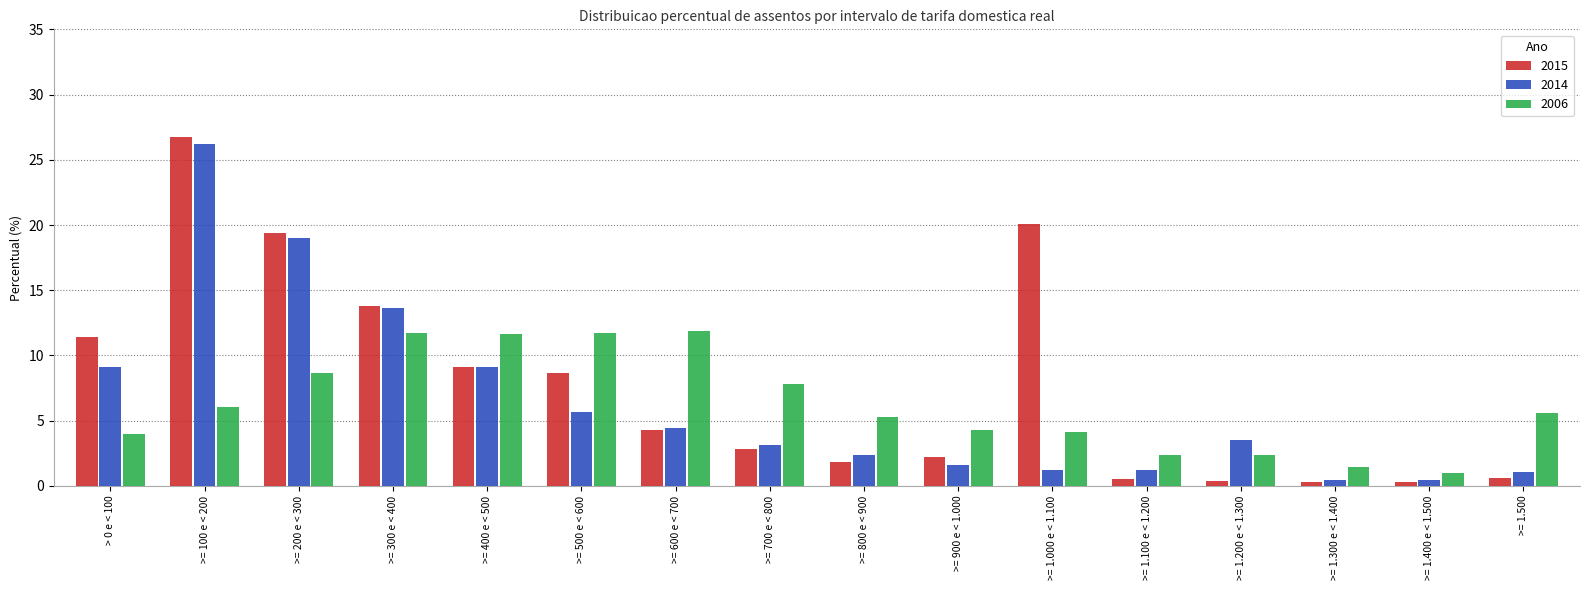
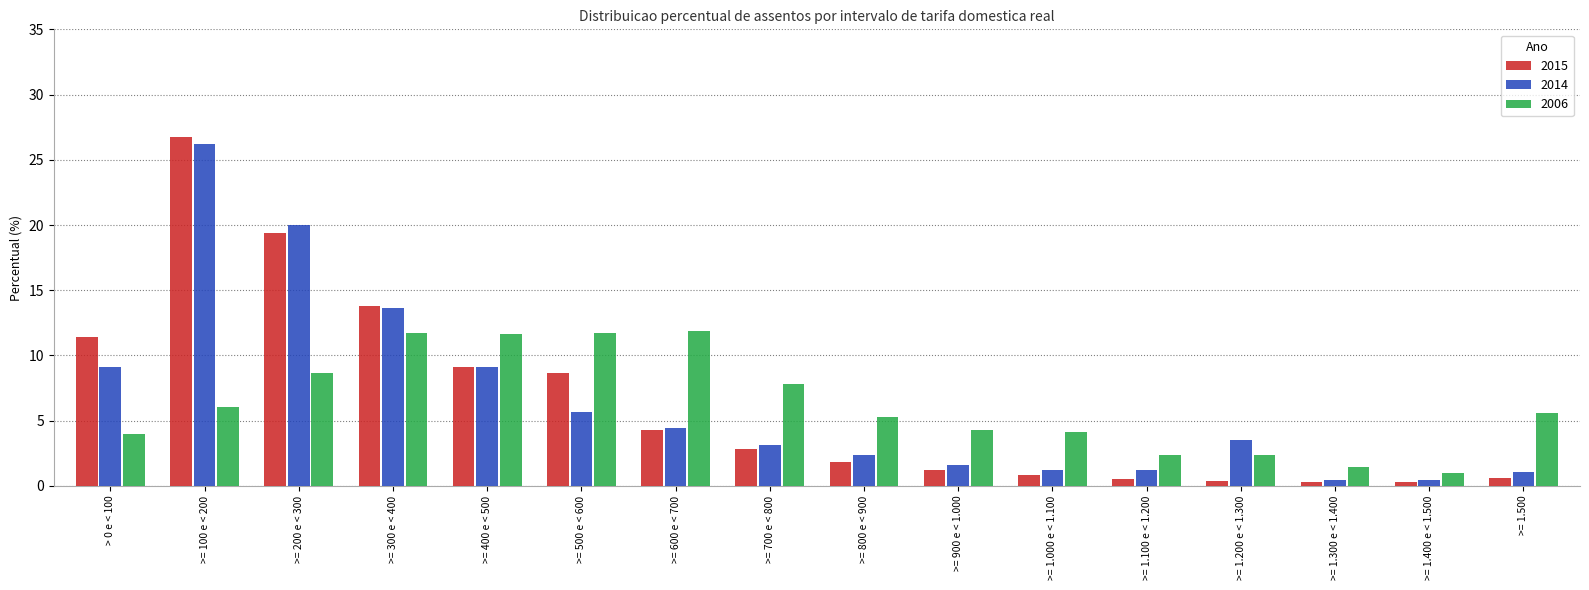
  {
    "2015": {
      "> 0 e < 100": 11.4,
      ">= 100 e < 200": 26.7,
      ">= 200 e < 300": 19.4,
      ">= 300 e < 400": 13.8,
      ">= 400 e < 500": 9.1,
      ">= 500 e < 600": 8.6,
      ">= 600 e < 700": 4.3,
      ">= 700 e < 800": 2.8,
      ">= 800 e < 900": 1.9,
-     ">= 900 e < 1.000": 2.2,
-     ">= 1.000 e < 1.100": 20.1,
+     ">= 900 e < 1.000": 1.2,
+     ">= 1.000 e < 1.100": 0.8,
      ">= 1.100 e < 1.200": 0.5,
      ">= 1.200 e < 1.300": 0.4,
      ">= 1.300 e < 1.400": 0.3,
      ">= 1.400 e < 1.500": 0.3,
      ">= 1.500": 0.6
    },
    "2014": {
      "> 0 e < 100": 9.1,
      ">= 100 e < 200": 26.2,
-     ">= 200 e < 300": 19.0,
+     ">= 200 e < 300": 20.0,
      ">= 300 e < 400": 13.6,
      ">= 400 e < 500": 9.2,
      ">= 500 e < 600": 5.7,
      ">= 600 e < 700": 4.4,
      ">= 700 e < 800": 3.1,
      ">= 800 e < 900": 2.4,
      ">= 900 e < 1.000": 1.6,
      ">= 1.000 e < 1.100": 1.2,
      ">= 1.100 e < 1.200": 1.2,
      ">= 1.200 e < 1.300": 3.5,
      ">= 1.300 e < 1.400": 0.4,
      ">= 1.400 e < 1.500": 0.4,
      ">= 1.500": 1.0
    },
    "2006": {
      "> 0 e < 100": 4.0,
      ">= 100 e < 200": 6.1,
      ">= 200 e < 300": 8.7,
      ">= 300 e < 400": 11.7,
      ">= 400 e < 500": 11.6,
      ">= 500 e < 600": 11.8,
      ">= 600 e < 700": 11.9,
      ">= 700 e < 800": 7.8,
      ">= 800 e < 900": 5.3,
      ">= 900 e < 1.000": 4.3,
      ">= 1.000 e < 1.100": 4.1,
      ">= 1.100 e < 1.200": 2.4,
      ">= 1.200 e < 1.300": 2.4,
      ">= 1.300 e < 1.400": 1.5,
      ">= 1.400 e < 1.500": 1.0,
      ">= 1.500": 5.6
    }
  }
